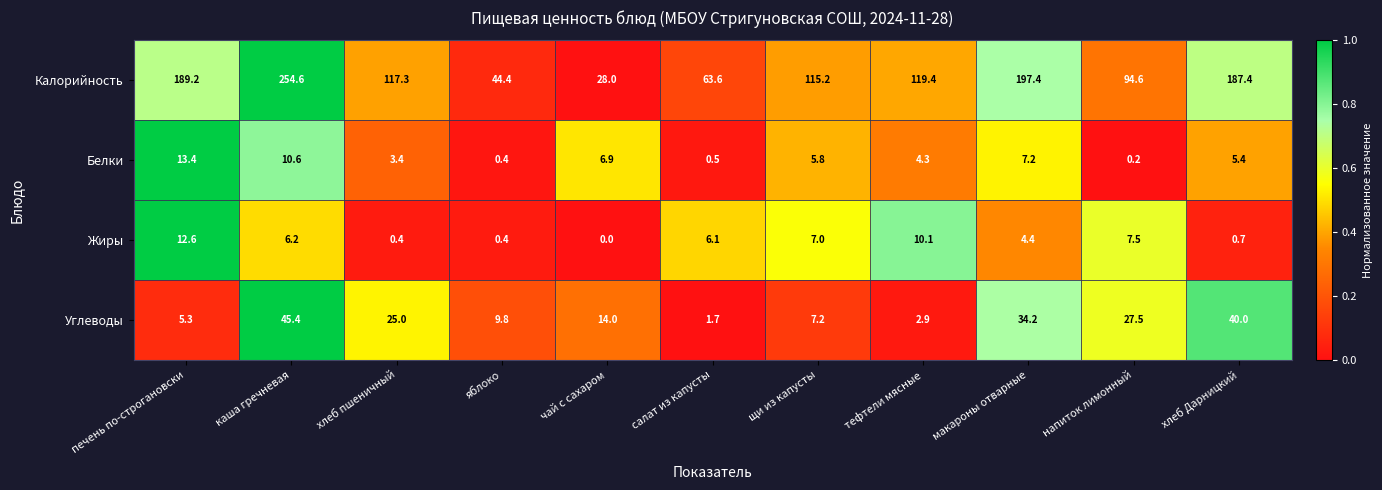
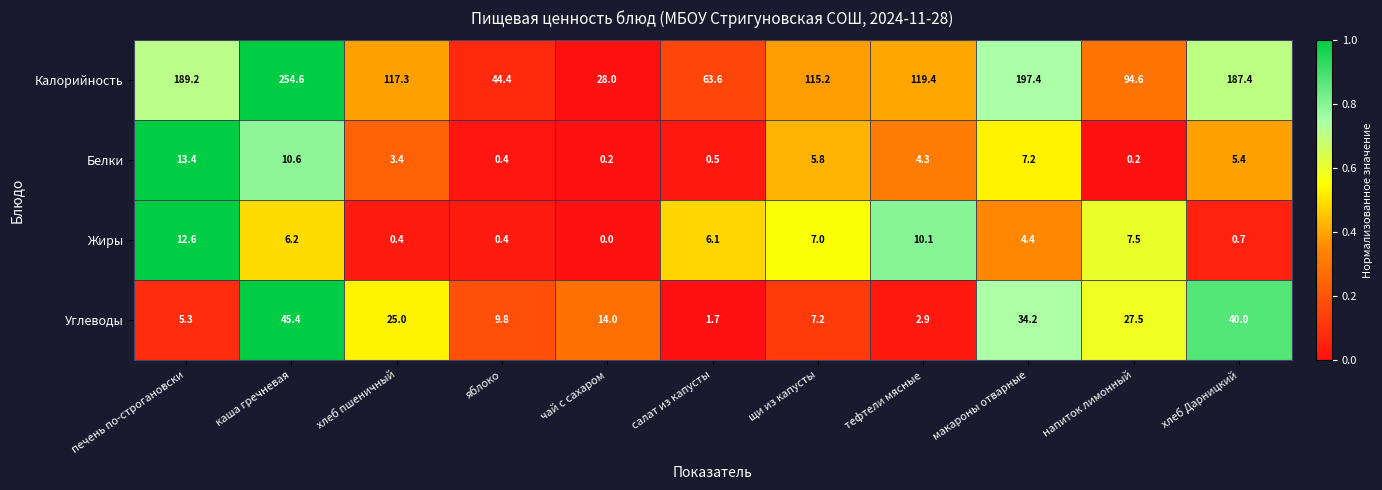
  {
    "Калорийность": {
      "печень по-строгановски": 189.2,
      "каша гречневая": 254.6,
      "хлеб пшеничный": 117.3,
      "яблоко": 44.4,
      "чай с сахаром": 28.0,
      "салат из капусты": 63.6,
      "щи из капусты": 115.2,
      "тефтели мясные": 119.4,
      "макароны отварные": 197.4,
      "напиток лимонный": 94.6,
      "хлеб Дарницкий": 187.4
    },
    "Белки": {
      "печень по-строгановски": 13.4,
      "каша гречневая": 10.6,
      "хлеб пшеничный": 3.4,
      "яблоко": 0.4,
-     "чай с сахаром": 6.9,
+     "чай с сахаром": 0.2,
      "салат из капусты": 0.5,
      "щи из капусты": 5.8,
      "тефтели мясные": 4.3,
      "макароны отварные": 7.2,
      "напиток лимонный": 0.2,
      "хлеб Дарницкий": 5.4
    },
    "Жиры": {
      "печень по-строгановски": 12.6,
      "каша гречневая": 6.2,
      "хлеб пшеничный": 0.4,
      "яблоко": 0.4,
      "чай с сахаром": 0.0,
      "салат из капусты": 6.1,
      "щи из капусты": 7.0,
      "тефтели мясные": 10.1,
      "макароны отварные": 4.4,
      "напиток лимонный": 7.5,
      "хлеб Дарницкий": 0.7
    },
    "Углеводы": {
      "печень по-строгановски": 5.3,
      "каша гречневая": 45.4,
      "хлеб пшеничный": 25.0,
      "яблоко": 9.8,
      "чай с сахаром": 14.0,
      "салат из капусты": 1.7,
      "щи из капусты": 7.2,
      "тефтели мясные": 2.9,
      "макароны отварные": 34.2,
      "напиток лимонный": 27.5,
      "хлеб Дарницкий": 40.0
    }
  }
